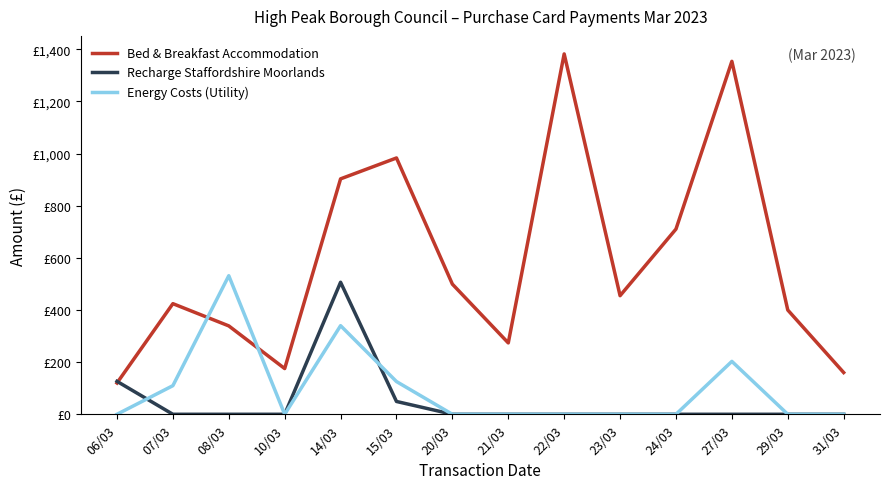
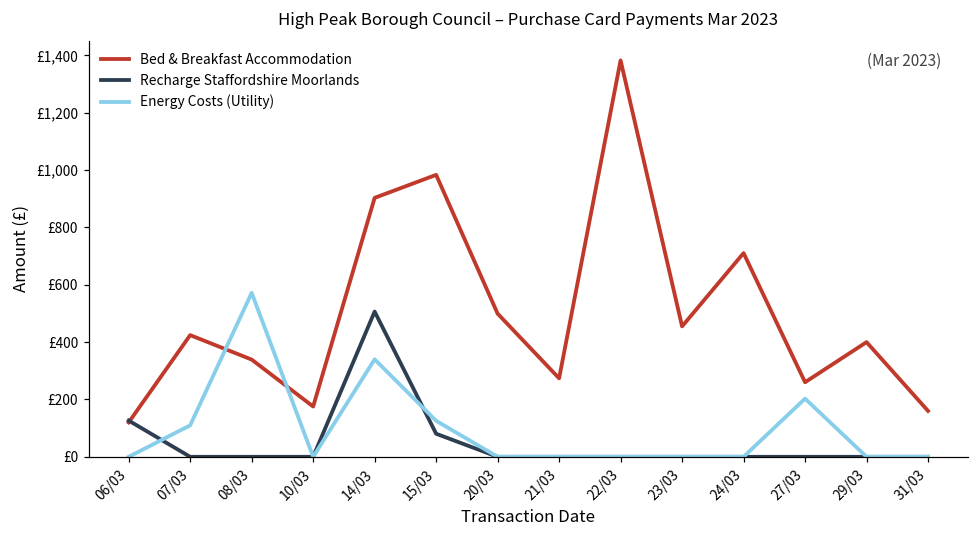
  {
    "Bed & Breakfast Accommodation": {
      "07/03": "£420",
      "08/03": "£340",
      "10/03": "£180",
      "14/03": "£900",
      "15/03": "£980",
      "20/03": "£500",
      "21/03": "£270",
      "22/03": "£1,380",
      "23/03": "£460",
      "24/03": "£710",
-     "27/03": "£1,350",
+     "27/03": "£260",
      "29/03": "£400",
      "31/03": "£160"
    },
    "Recharge Staffordshire Moorlands": {
      "07/03": "£0",
      "08/03": "£0",
      "14/03": "£510",
-     "15/03": "£50",
+     "15/03": "£80",
      "27/03": "£0"
    },
    "Energy Costs (Utility)": {
      "06/03": "£0",
      "07/03": "£110",
-     "08/03": "£530",
+     "08/03": "£570",
      "14/03": "£340",
      "15/03": "£130",
      "27/03": "£200"
    }
  }
